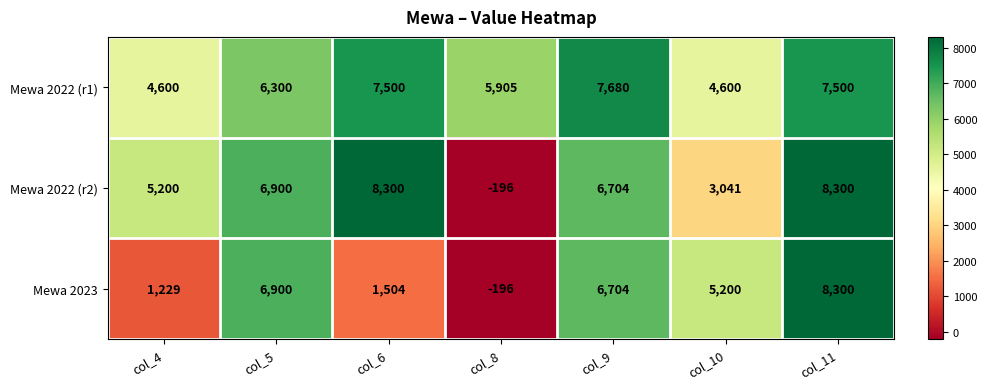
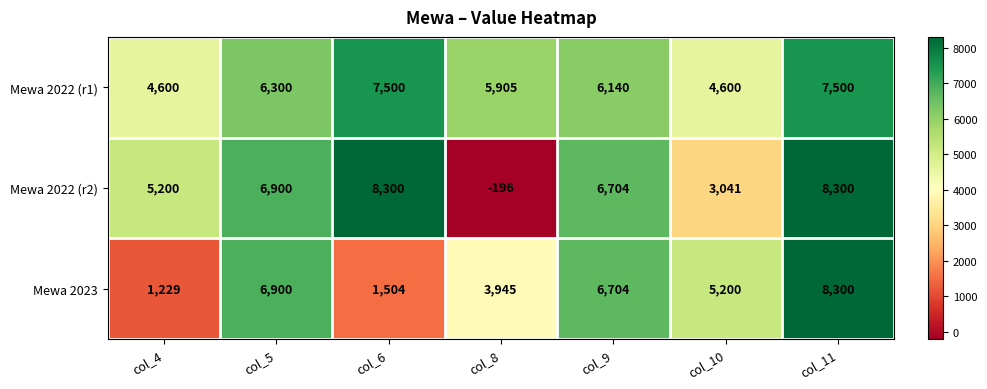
  {
    "Mewa 2022 (r1)": {
      "col_4": "4,600",
      "col_5": "6,300",
      "col_6": "7,500",
      "col_8": "5,905",
-     "col_9": "7,680",
+     "col_9": "6,140",
      "col_10": "4,600",
      "col_11": "7,500"
    },
    "Mewa 2022 (r2)": {
      "col_4": "5,200",
      "col_5": "6,900",
      "col_6": "8,300",
      "col_8": "-196",
      "col_9": "6,704",
      "col_10": "3,041",
      "col_11": "8,300"
    },
    "Mewa 2023": {
      "col_4": "1,229",
      "col_5": "6,900",
      "col_6": "1,504",
-     "col_8": "-196",
+     "col_8": "3,945",
      "col_9": "6,704",
      "col_10": "5,200",
      "col_11": "8,300"
    }
  }
